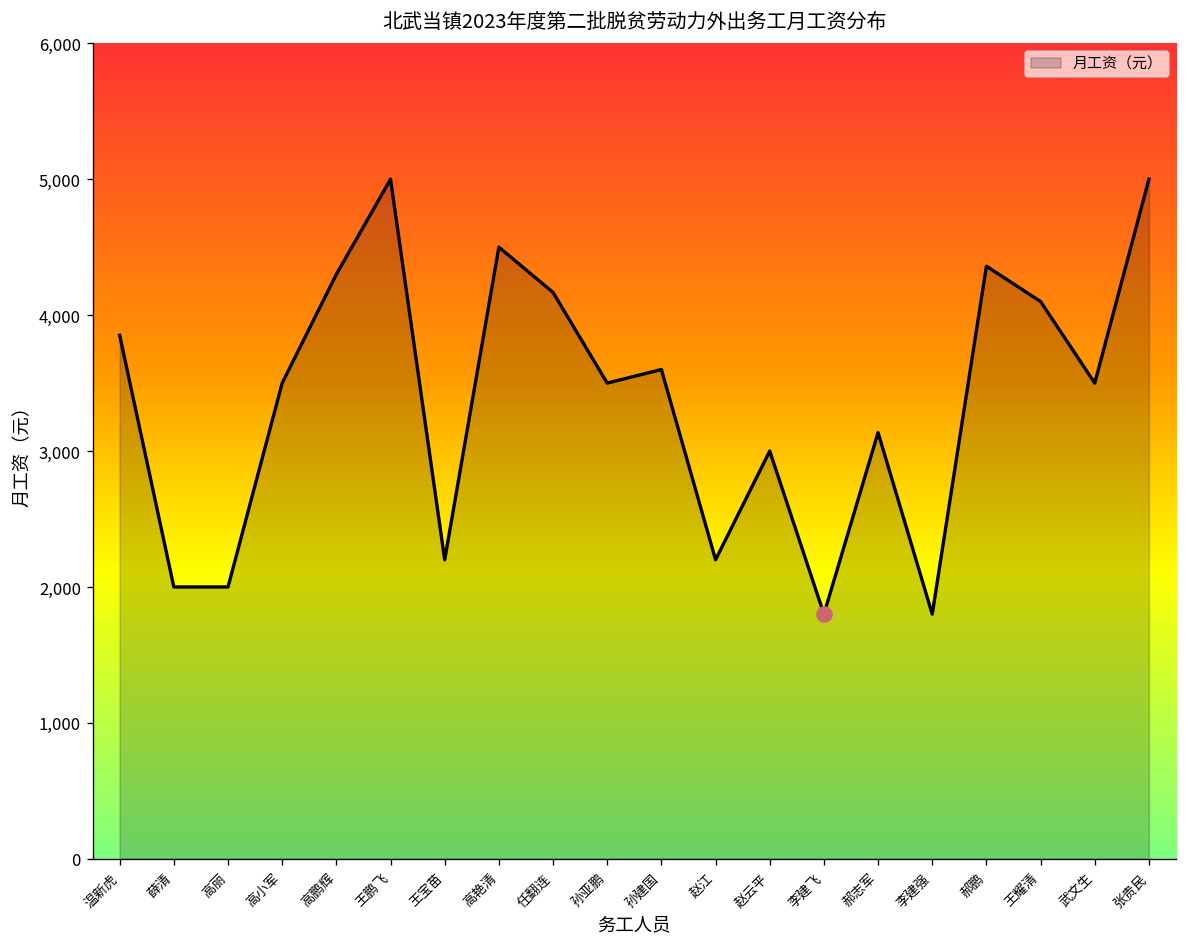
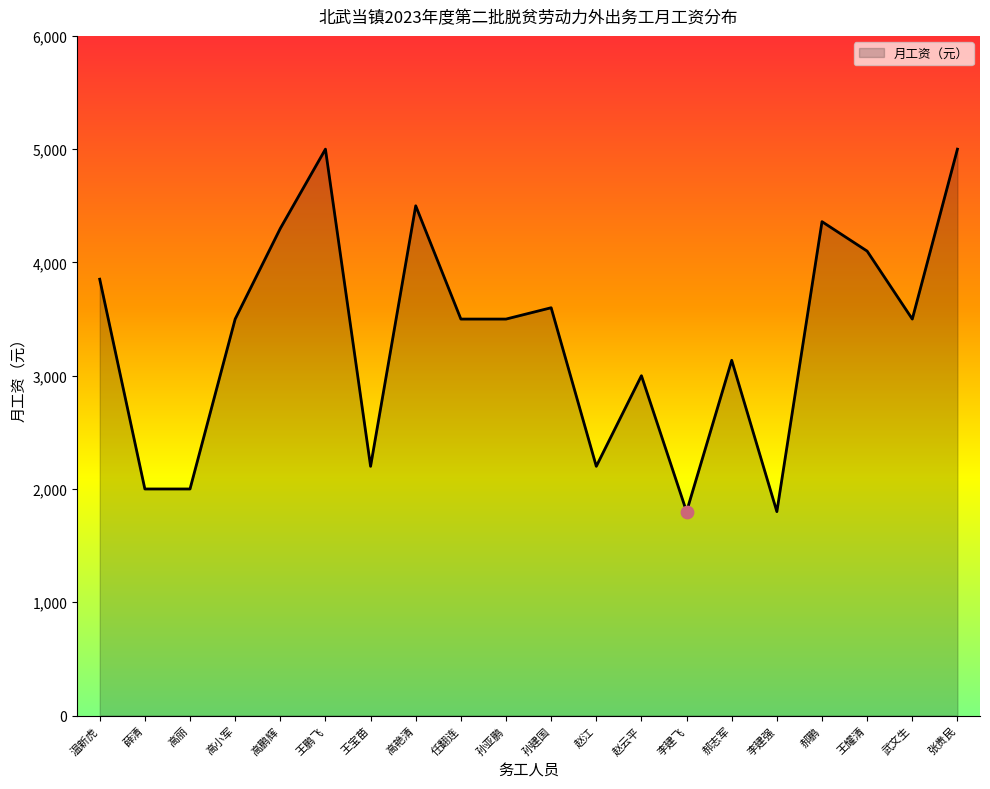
  {
    "月工资（元）": {
      "温新虎": "3,850",
      "薛清": "2,000",
      "高丽": "2,000",
      "高小军": "3,500",
      "高鹏辉": "4,300",
      "王鹏飞": "5,000",
      "王宝苗": "2,200",
      "高艳清": "4,500",
-     "任翻连": "4,170",
+     "任翻连": "3,500",
      "孙亚鹏": "3,500",
      "孙建国": "3,600",
      "赵江": "2,200",
      "赵云平": "3,000",
      "郝志军": "3,140",
      "李建强": "1,800",
      "郝鹏": "4,360",
      "王耀清": "4,100",
      "武文生": "3,500",
      "张贵民": "5,000"
    }
  }
